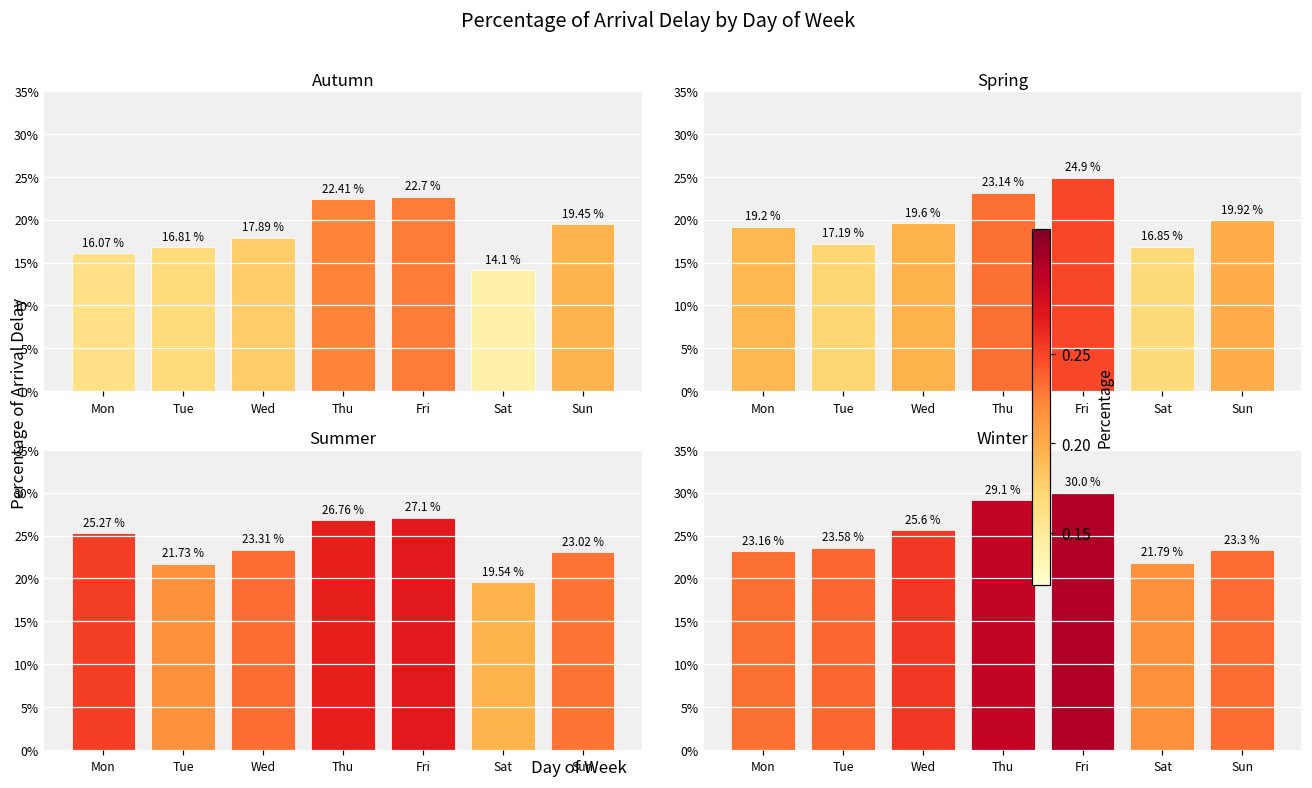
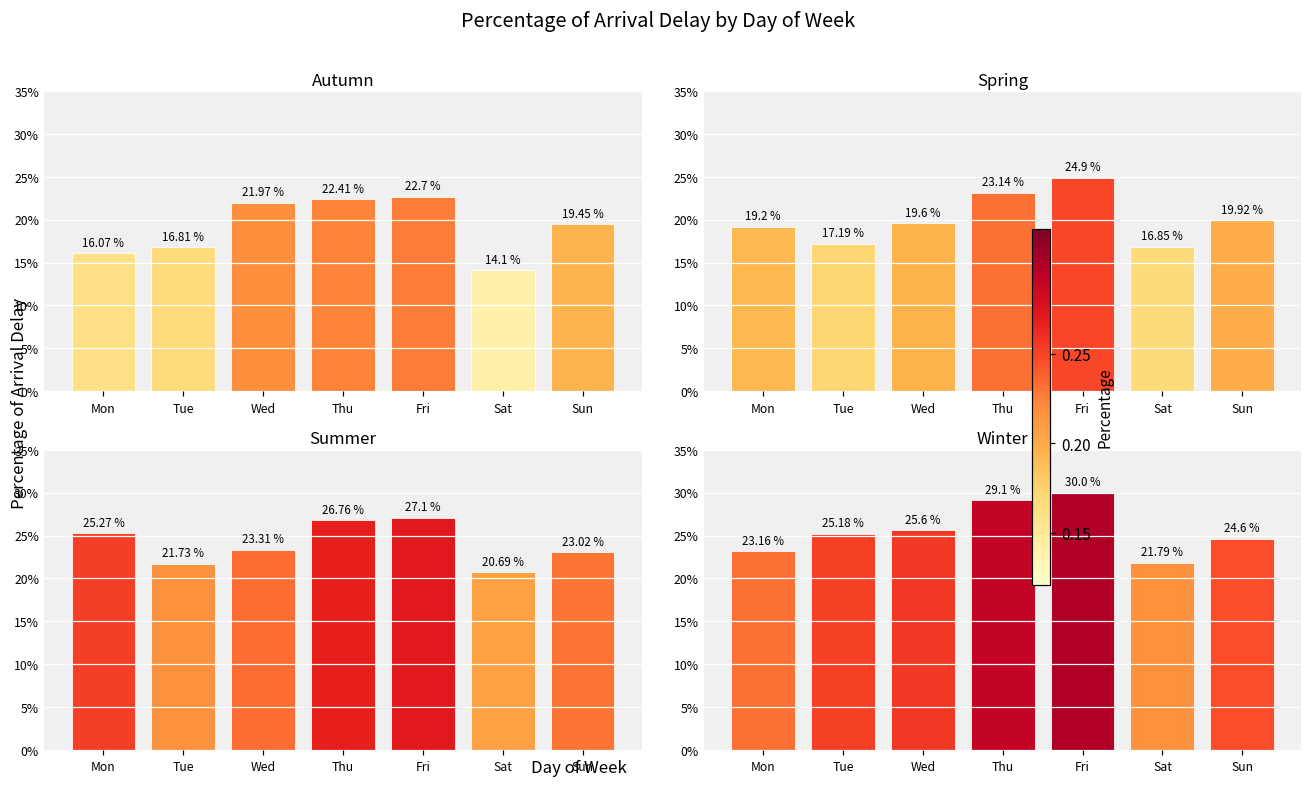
  {
    "Autumn": {
      "Mon": "16.07 %",
      "Tue": "16.81 %",
-     "Wed": "17.89 %",
+     "Wed": "21.97 %",
      "Thu": "22.41 %",
      "Fri": "22.7 %",
      "Sat": "14.1 %",
      "Sun": "19.45 %"
    },
    "Spring": {
      "Mon": "19.2 %",
      "Tue": "17.19 %",
      "Wed": "19.6 %",
      "Thu": "23.14 %",
      "Fri": "24.9 %",
      "Sat": "16.85 %",
      "Sun": "19.92 %"
    },
    "Summer": {
      "Mon": "25.27 %",
      "Tue": "21.73 %",
      "Wed": "23.31 %",
      "Thu": "26.76 %",
      "Fri": "27.1 %",
-     "Sat": "19.54 %",
+     "Sat": "20.69 %",
      "Sun": "23.02 %"
    },
    "Winter": {
      "Mon": "23.16 %",
-     "Tue": "23.58 %",
+     "Tue": "25.18 %",
      "Wed": "25.6 %",
      "Thu": "29.1 %",
      "Fri": "30.0 %",
      "Sat": "21.79 %",
-     "Sun": "23.3 %"
+     "Sun": "24.6 %"
    }
  }
